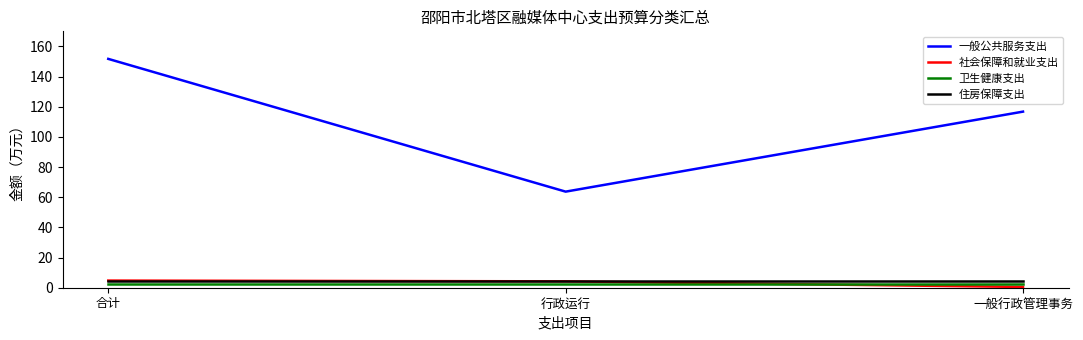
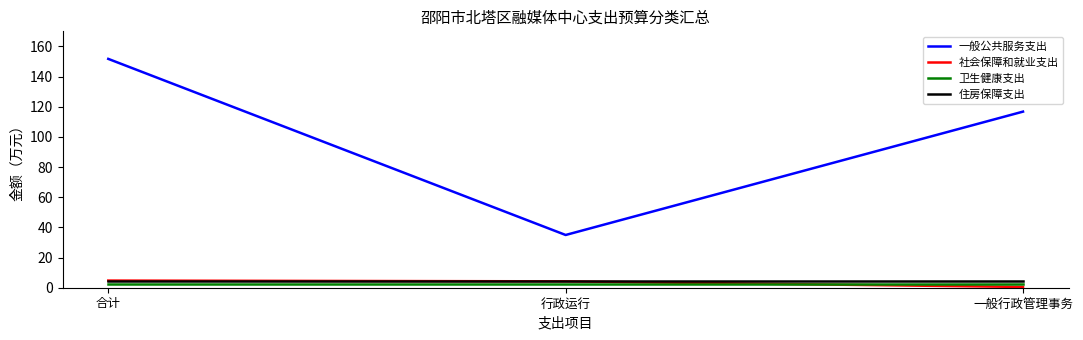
  {
    "一般公共服务支出": {
      "合计": 152,
-     "行政运行": 64,
+     "行政运行": 35,
      "一般行政管理事务": 117
    },
    "社会保障和就业支出": {
      "一般行政管理事务": 1
    },
    "卫生健康支出": {
      "合计": 2,
      "行政运行": 2,
      "一般行政管理事务": 2
    },
    "住房保障支出": {
      "一般行政管理事务": 4
    }
  }
